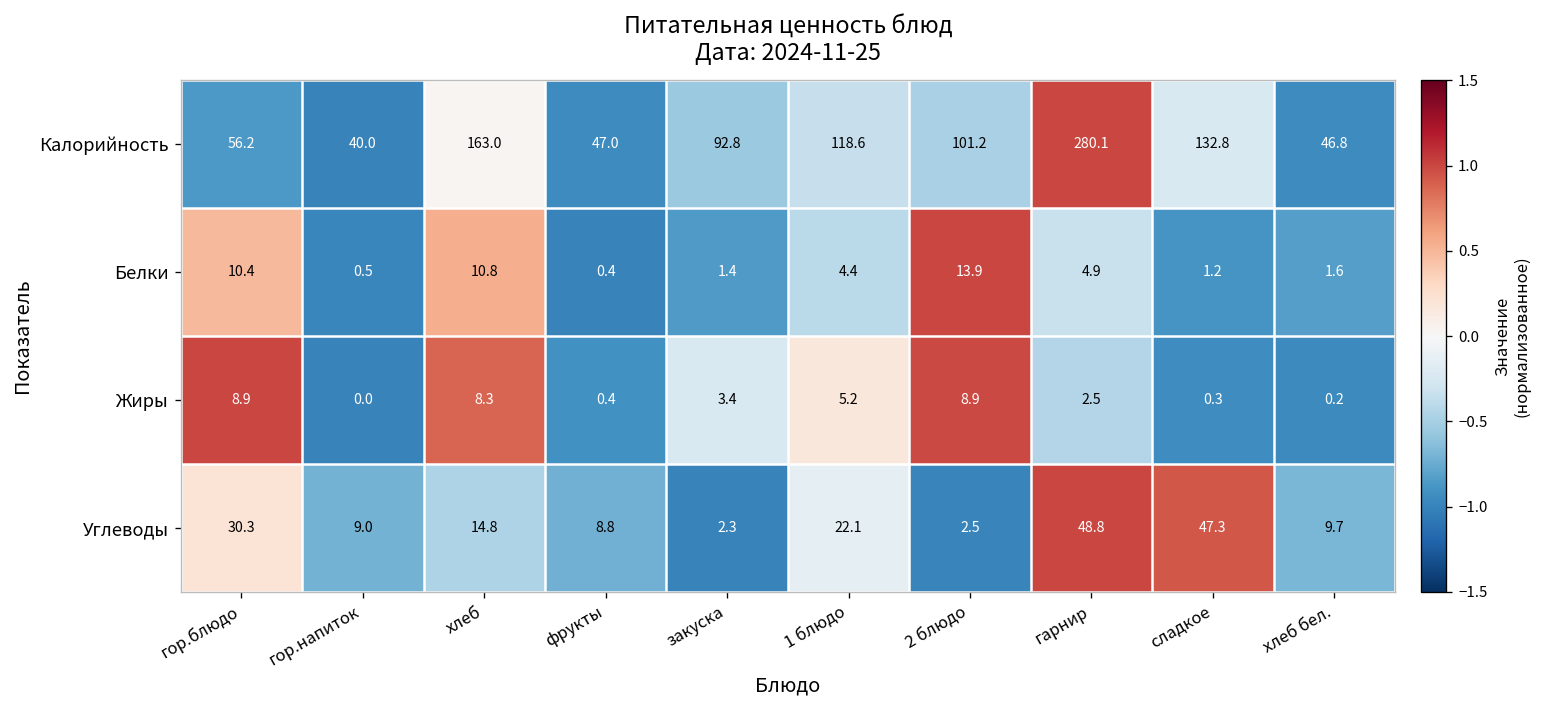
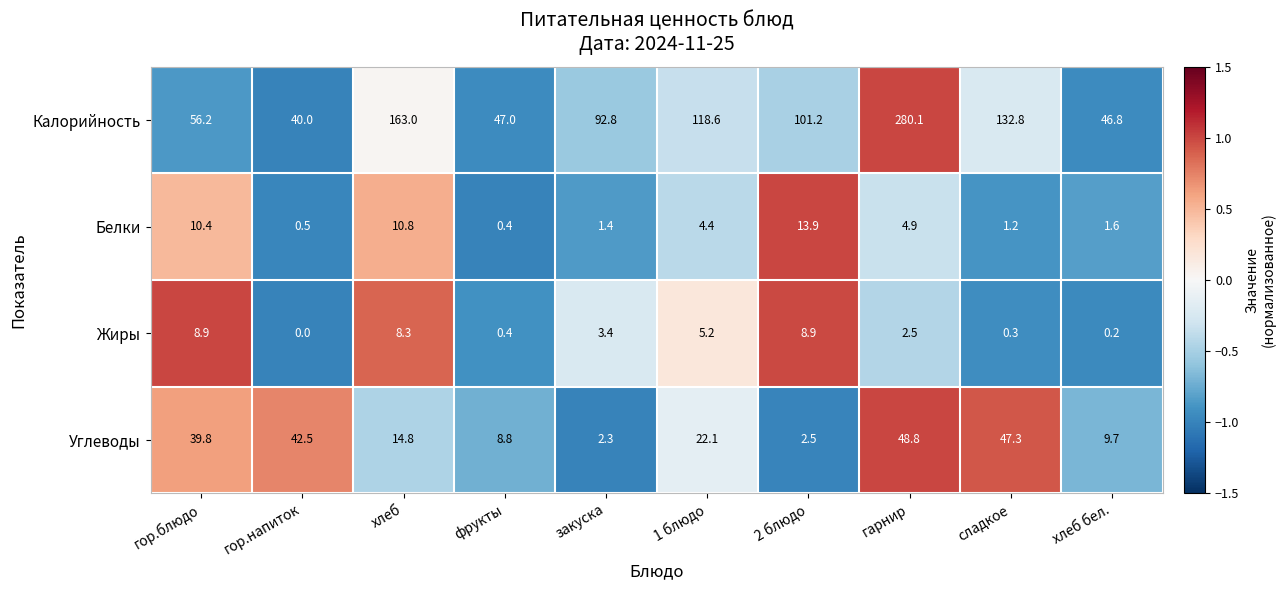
  {
    "Калорийность": {
      "гор.блюдо": 56.2,
      "гор.напиток": 40.0,
      "хлеб": 163.0,
      "фрукты": 47.0,
      "закуска": 92.8,
      "1 блюдо": 118.6,
      "2 блюдо": 101.2,
      "гарнир": 280.1,
      "сладкое": 132.8,
      "хлеб бел.": 46.8
    },
    "Белки": {
      "гор.блюдо": 10.4,
      "гор.напиток": 0.5,
      "хлеб": 10.8,
      "фрукты": 0.4,
      "закуска": 1.4,
      "1 блюдо": 4.4,
      "2 блюдо": 13.9,
      "гарнир": 4.9,
      "сладкое": 1.2,
      "хлеб бел.": 1.6
    },
    "Жиры": {
      "гор.блюдо": 8.9,
      "гор.напиток": 0.0,
      "хлеб": 8.3,
      "фрукты": 0.4,
      "закуска": 3.4,
      "1 блюдо": 5.2,
      "2 блюдо": 8.9,
      "гарнир": 2.5,
      "сладкое": 0.3,
      "хлеб бел.": 0.2
    },
    "Углеводы": {
-     "гор.блюдо": 30.3,
-     "гор.напиток": 9.0,
+     "гор.блюдо": 39.8,
+     "гор.напиток": 42.5,
      "хлеб": 14.8,
      "фрукты": 8.8,
      "закуска": 2.3,
      "1 блюдо": 22.1,
      "2 блюдо": 2.5,
      "гарнир": 48.8,
      "сладкое": 47.3,
      "хлеб бел.": 9.7
    }
  }
